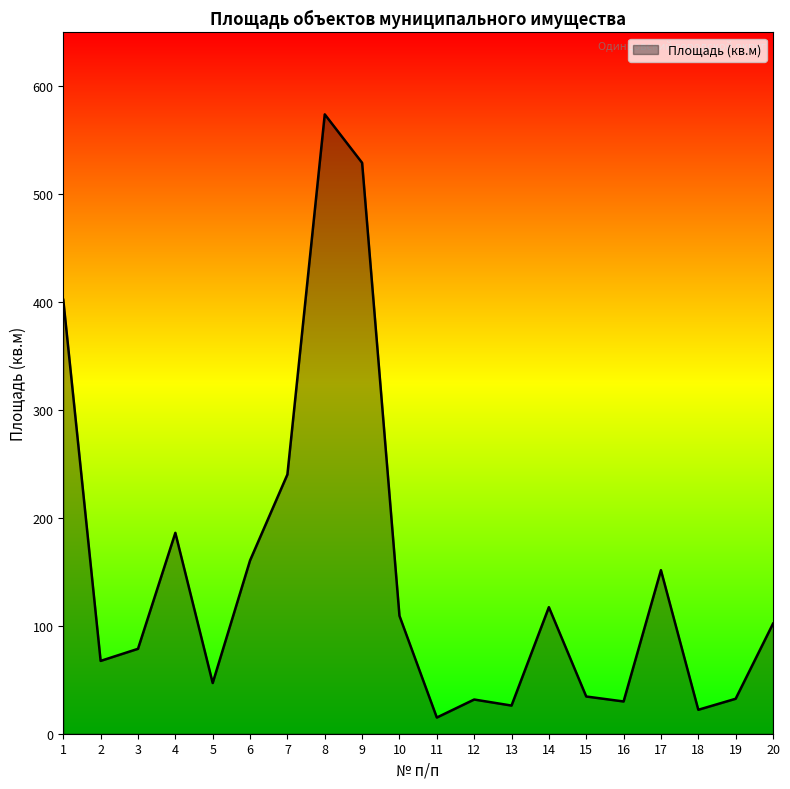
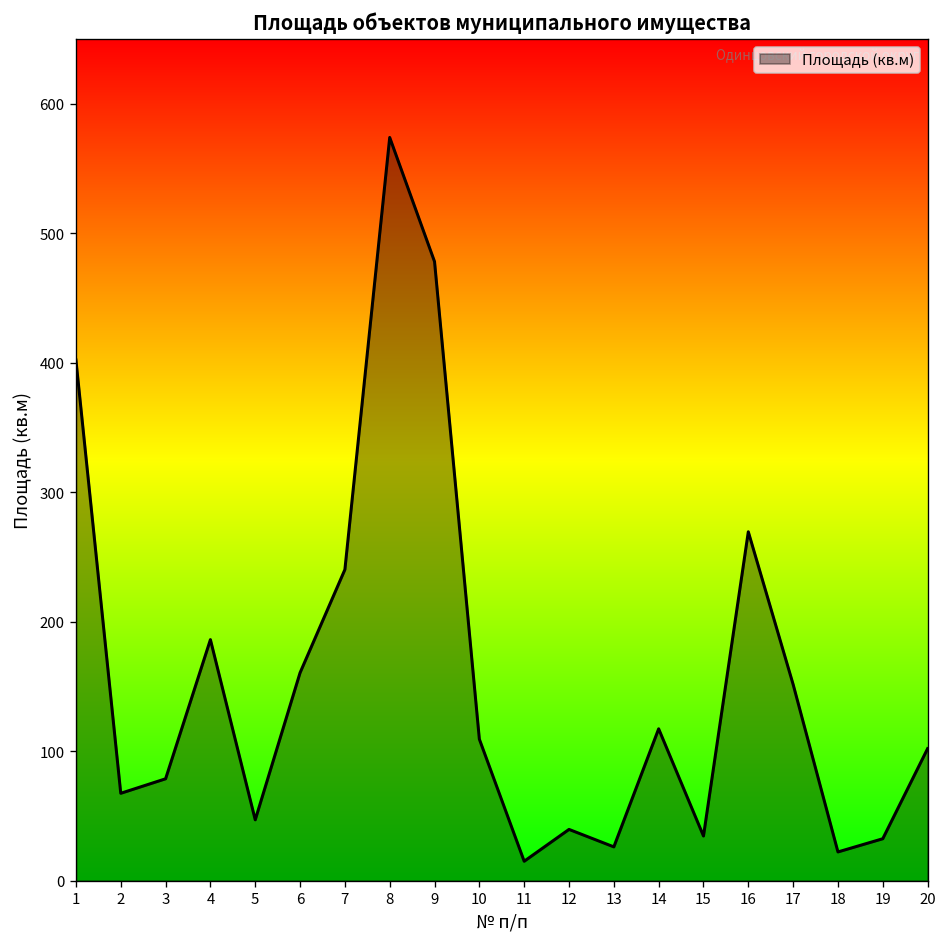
  {
    "1": 402,
    "2": 68,
    "3": 79,
    "4": 186,
    "5": 47,
    "6": 161,
    "7": 240,
    "8": 574,
-   "9": 529,
+   "9": 478,
    "10": 109,
    "11": 15,
-   "12": 32,
+   "12": 40,
    "13": 26,
    "14": 117,
    "15": 35,
-   "16": 30,
+   "16": 270,
    "17": 152,
    "18": 22,
    "19": 32,
    "20": 102
  }
